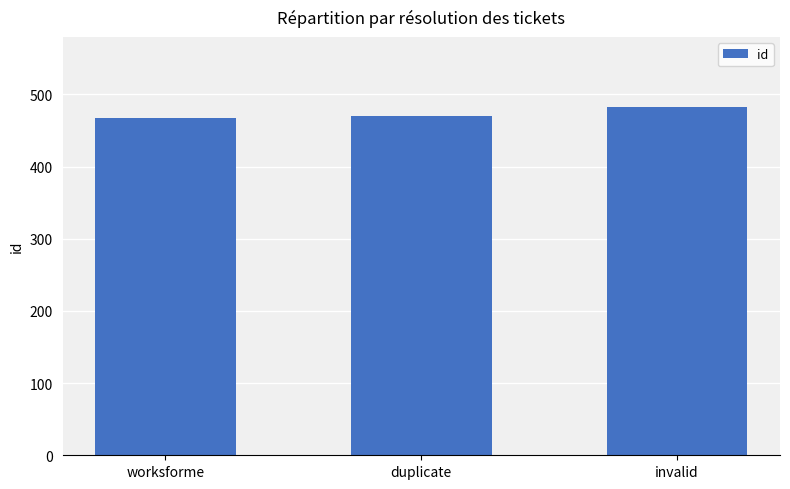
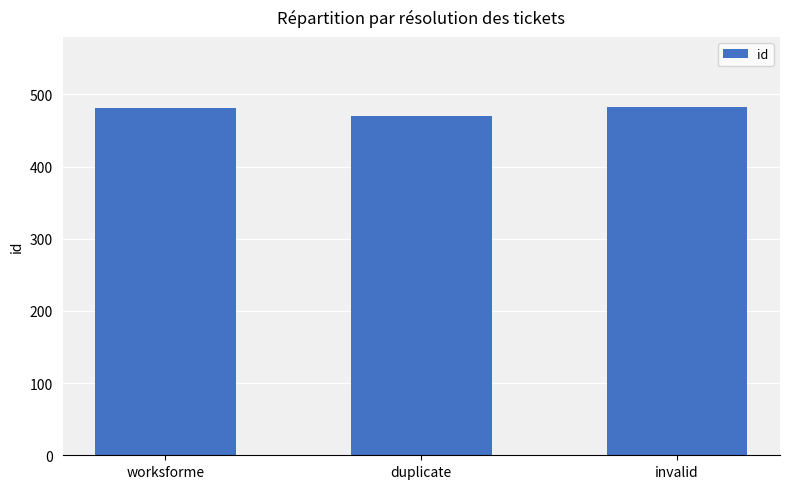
  {
-   "worksforme": 470,
+   "worksforme": 480,
    "duplicate": 470,
    "invalid": 480
  }
